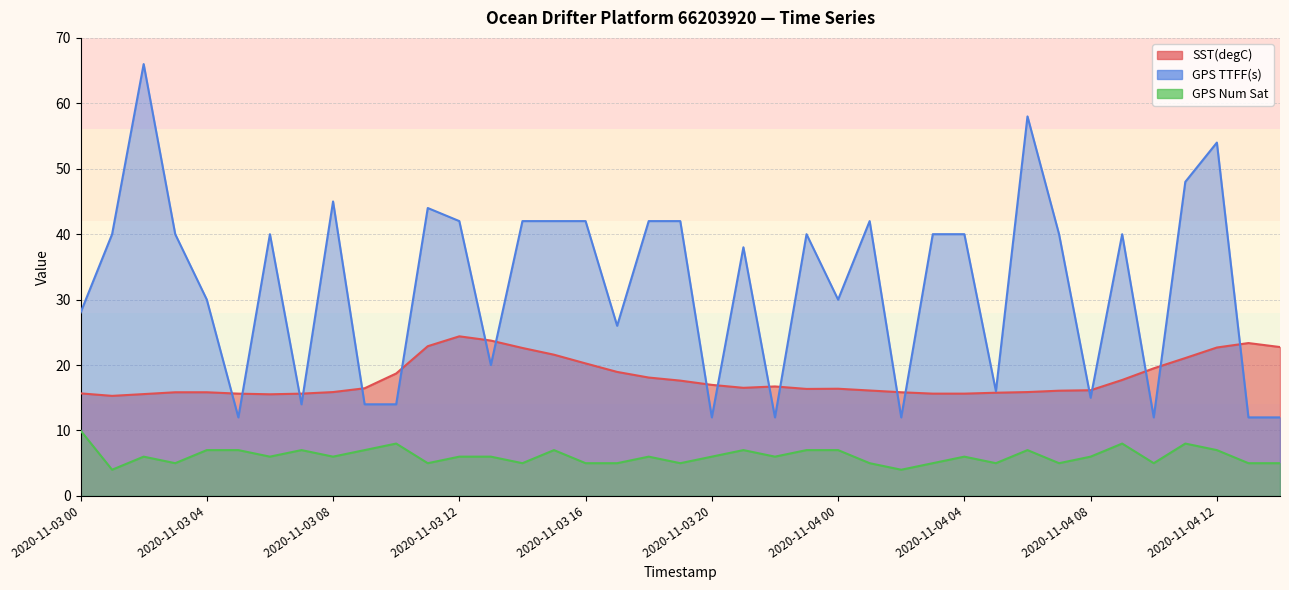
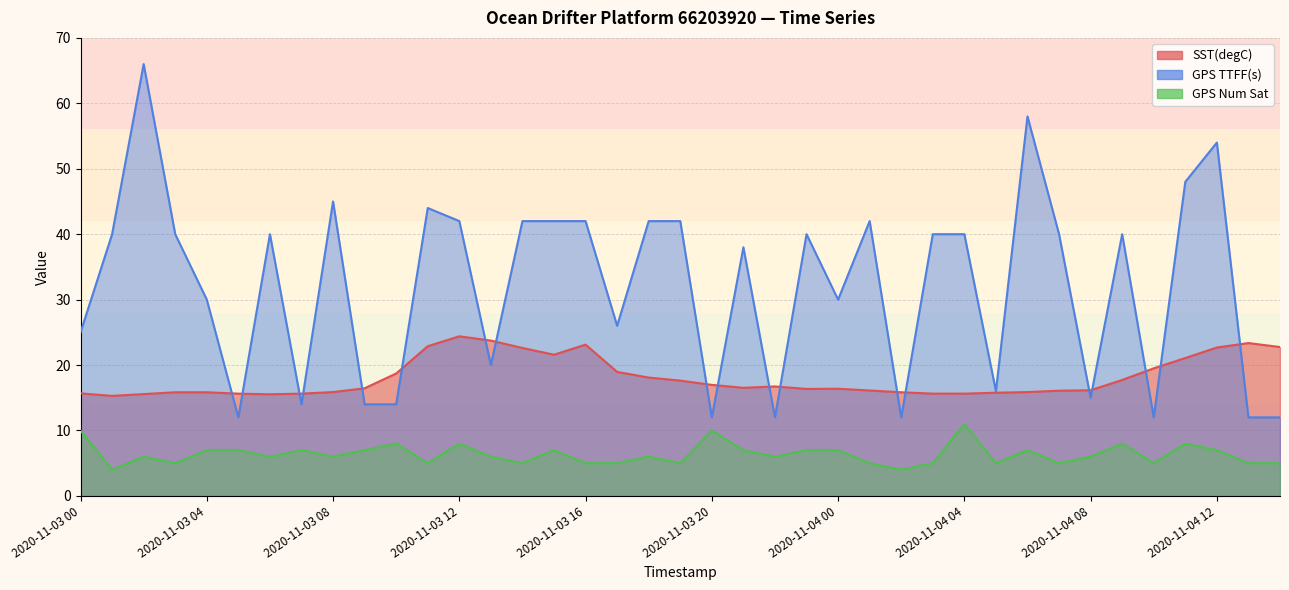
  {
    "SST(degC)": {
      "2020-11-03 00": 16,
      "2020-11-03 04": 16,
      "2020-11-03 08": 16,
      "2020-11-03 12": 24,
-     "2020-11-03 16": 20,
+     "2020-11-03 16": 23,
      "2020-11-03 20": 17,
      "2020-11-04 00": 16,
      "2020-11-04 04": 16,
      "2020-11-04 08": 16,
      "2020-11-04 12": 23
    },
    "GPS TTFF(s)": {
-     "2020-11-03 00": 28,
+     "2020-11-03 00": 25,
      "2020-11-03 04": 30,
      "2020-11-03 08": 45,
      "2020-11-03 12": 42,
      "2020-11-03 16": 42,
      "2020-11-03 20": 12,
      "2020-11-04 00": 30,
      "2020-11-04 04": 40,
      "2020-11-04 08": 15,
      "2020-11-04 12": 54
    },
    "GPS Num Sat": {
      "2020-11-03 00": 10,
      "2020-11-03 04": 7,
      "2020-11-03 08": 6,
-     "2020-11-03 12": 6,
+     "2020-11-03 12": 8,
      "2020-11-03 16": 5,
-     "2020-11-03 20": 6,
+     "2020-11-03 20": 10,
      "2020-11-04 00": 7,
-     "2020-11-04 04": 6,
+     "2020-11-04 04": 11,
      "2020-11-04 08": 6,
      "2020-11-04 12": 7
    }
  }
